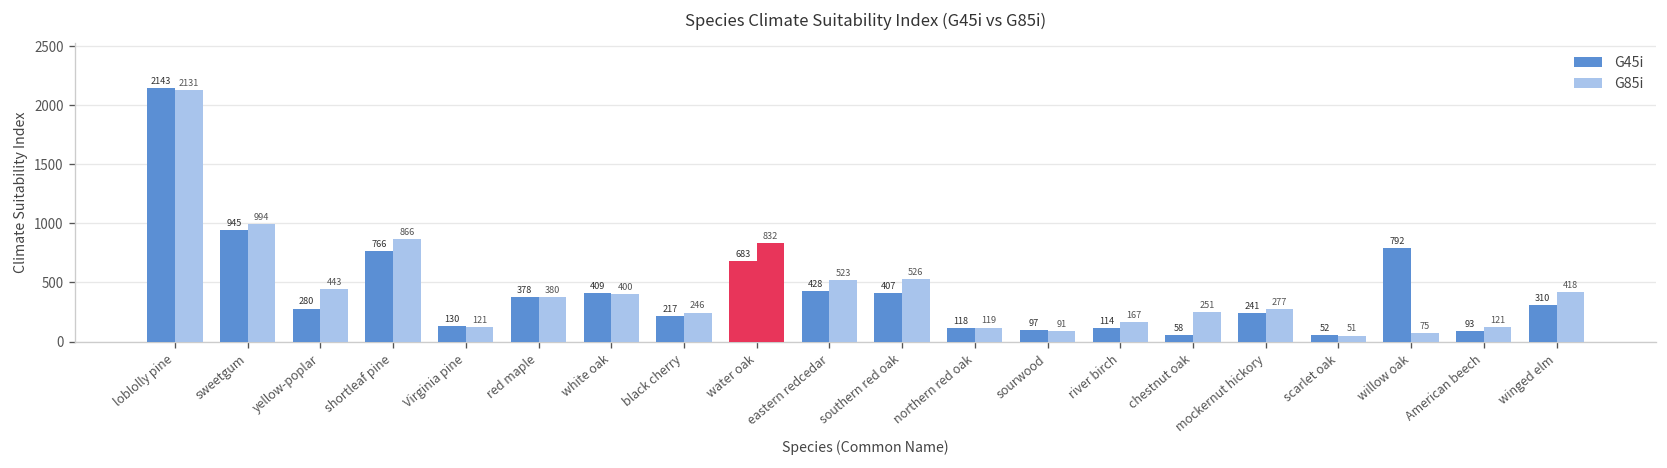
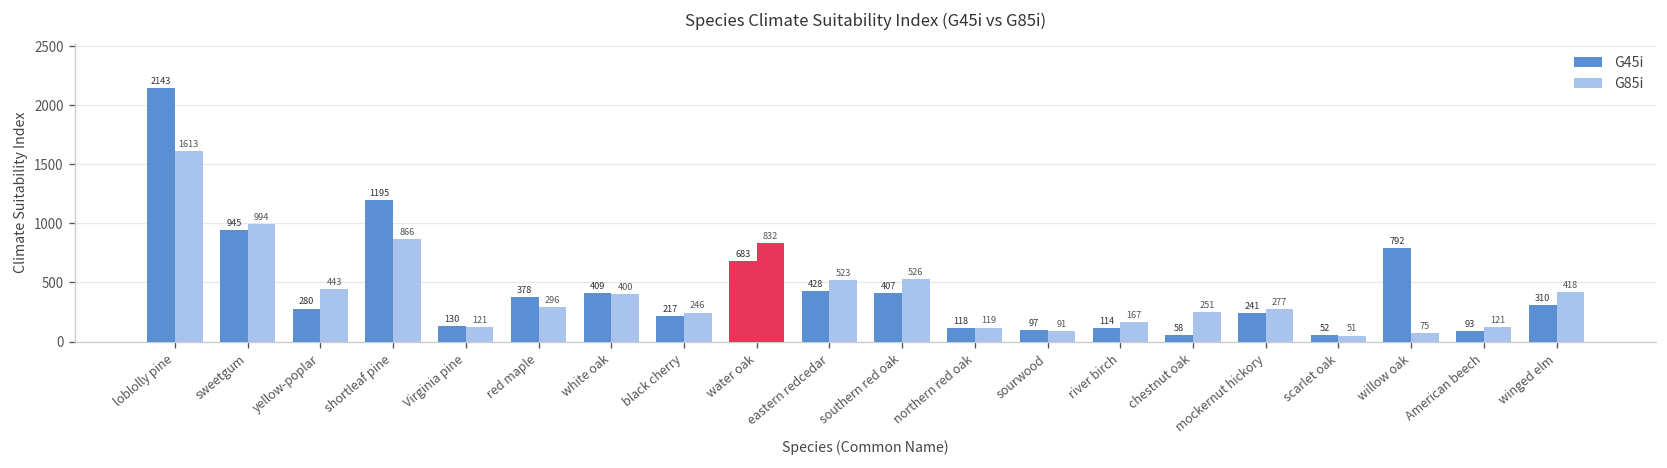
  {
    "G45i": {
      "loblolly pine": 2143,
      "sweetgum": 945,
      "yellow-poplar": 280,
-     "shortleaf pine": 766,
+     "shortleaf pine": 1195,
      "Virginia pine": 130,
      "red maple": 378,
      "white oak": 409,
      "black cherry": 217,
      "water oak": 683,
      "eastern redcedar": 428,
      "southern red oak": 407,
      "northern red oak": 118,
      "sourwood": 97,
      "river birch": 114,
      "chestnut oak": 58,
      "mockernut hickory": 241,
      "scarlet oak": 52,
      "willow oak": 792,
      "American beech": 93,
      "winged elm": 310
    },
    "G85i": {
-     "loblolly pine": 2131,
+     "loblolly pine": 1613,
      "sweetgum": 994,
      "yellow-poplar": 443,
      "shortleaf pine": 866,
      "Virginia pine": 121,
-     "red maple": 380,
+     "red maple": 296,
      "white oak": 400,
      "black cherry": 246,
      "water oak": 832,
      "eastern redcedar": 523,
      "southern red oak": 526,
      "northern red oak": 119,
      "sourwood": 91,
      "river birch": 167,
      "chestnut oak": 251,
      "mockernut hickory": 277,
      "scarlet oak": 51,
      "willow oak": 75,
      "American beech": 121,
      "winged elm": 418
    }
  }
